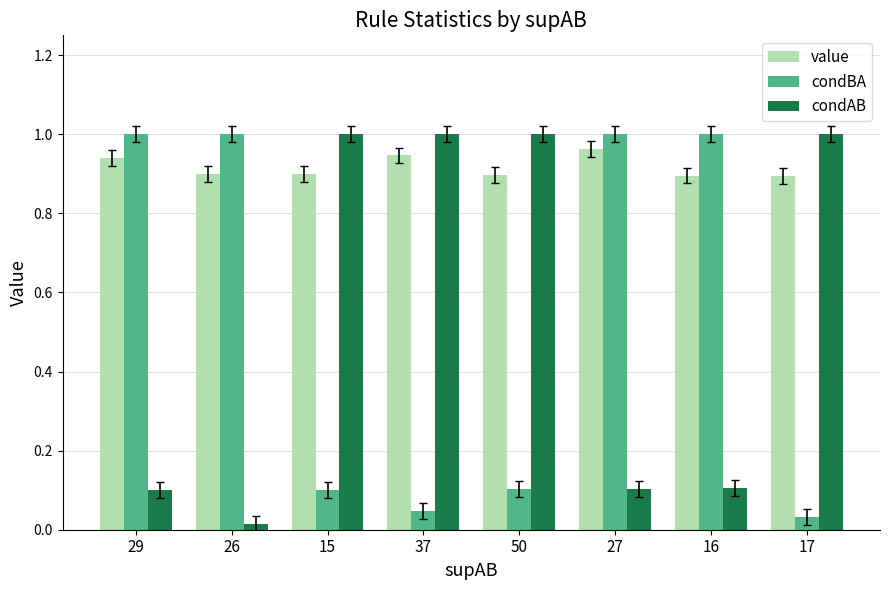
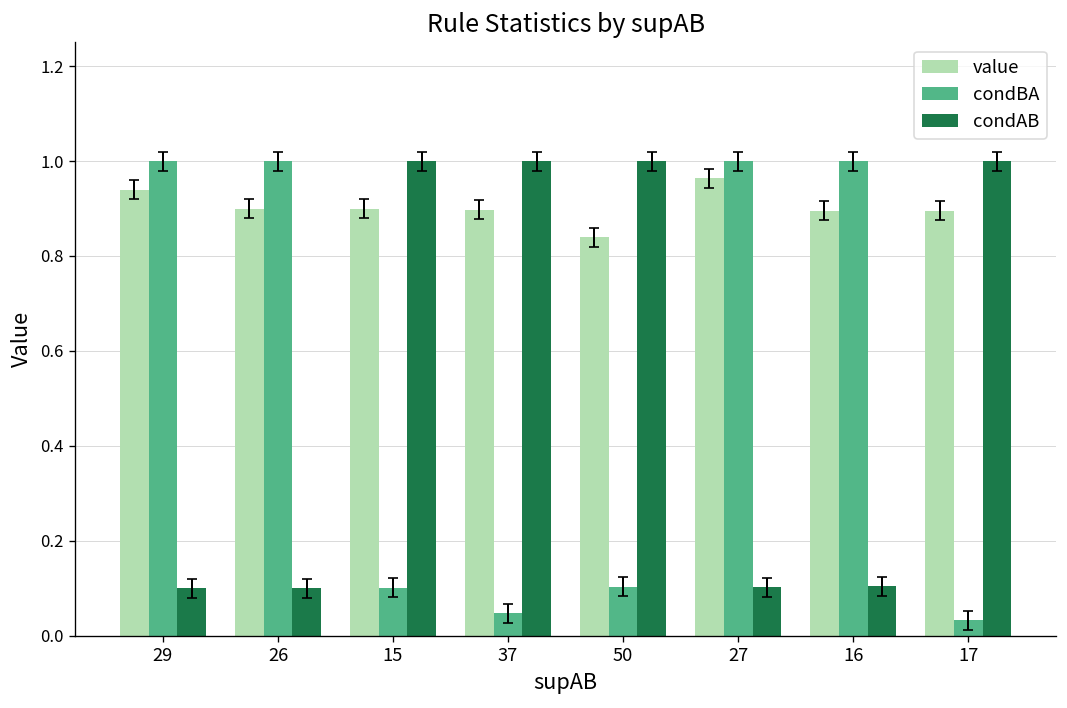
  {
    "value": {
      "29": 0.94,
      "26": 0.90,
      "15": 0.90,
-     "37": 0.95,
-     "50": 0.90,
+     "37": 0.90,
+     "50": 0.84,
      "27": 0.96,
      "16": 0.90,
      "17": 0.90
    },
    "condBA": {
      "29": 1.00,
      "26": 1.00,
      "15": 0.10,
      "37": 0.05,
      "50": 0.10,
      "27": 1.00,
      "16": 1.00,
      "17": 0.03
    },
    "condAB": {
      "29": 0.10,
-     "26": 0.01,
+     "26": 0.10,
      "15": 1.00,
      "37": 1.00,
      "50": 1.00,
      "27": 0.10,
      "16": 0.10,
      "17": 1.00
    }
  }
